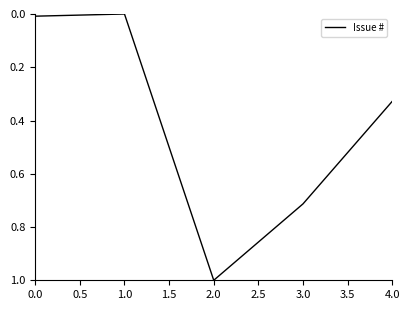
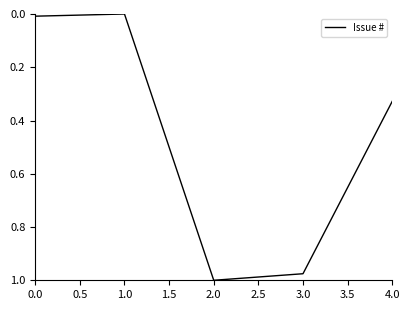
  {
    "0.0": 0.01,
    "1.0": 0.00,
    "2.0": 1.00,
-   "3.0": 0.71,
+   "3.0": 0.98,
    "4.0": 0.33
  }
